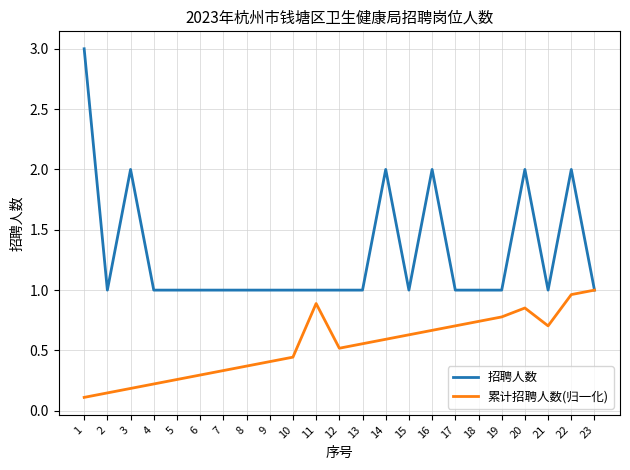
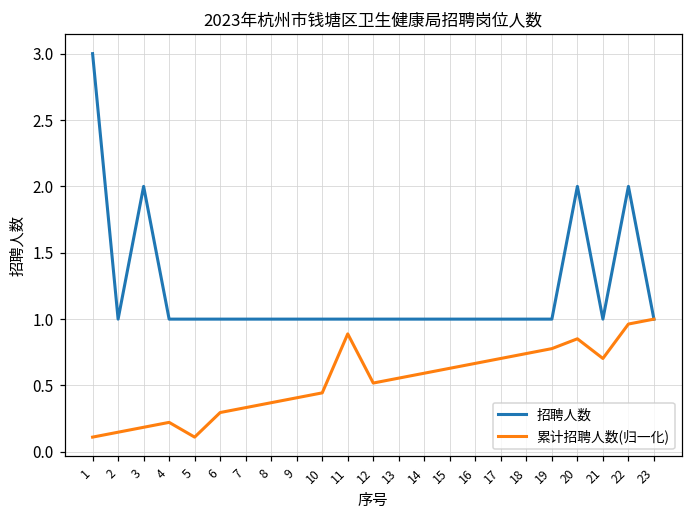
  {
    "招聘人数": {
      "1": 3,
      "2": 1,
      "3": 2,
      "4": 1,
      "5": 1,
      "6": 1,
      "7": 1,
      "8": 1,
      "9": 1,
      "10": 1,
      "11": 1,
      "12": 1,
      "13": 1,
-     "14": 2,
+     "14": 1,
      "15": 1,
-     "16": 2,
+     "16": 1,
      "17": 1,
      "18": 1,
      "19": 1,
      "20": 2,
      "21": 1,
      "22": 2
    },
    "累计招聘人数(归一化)": {
      "1": 0.11,
      "2": 0.15,
      "3": 0.19,
      "4": 0.22,
-     "5": 0.26,
+     "5": 0.11,
      "6": 0.30,
      "7": 0.33,
      "8": 0.37,
      "9": 0.41,
      "10": 0.44,
      "11": 0.89,
      "12": 0.52,
      "13": 0.56,
      "14": 0.59,
      "15": 0.63,
      "16": 0.67,
      "17": 0.70,
      "18": 0.74,
      "19": 0.78,
      "20": 0.85,
      "21": 0.70,
      "22": 0.96
    }
  }
